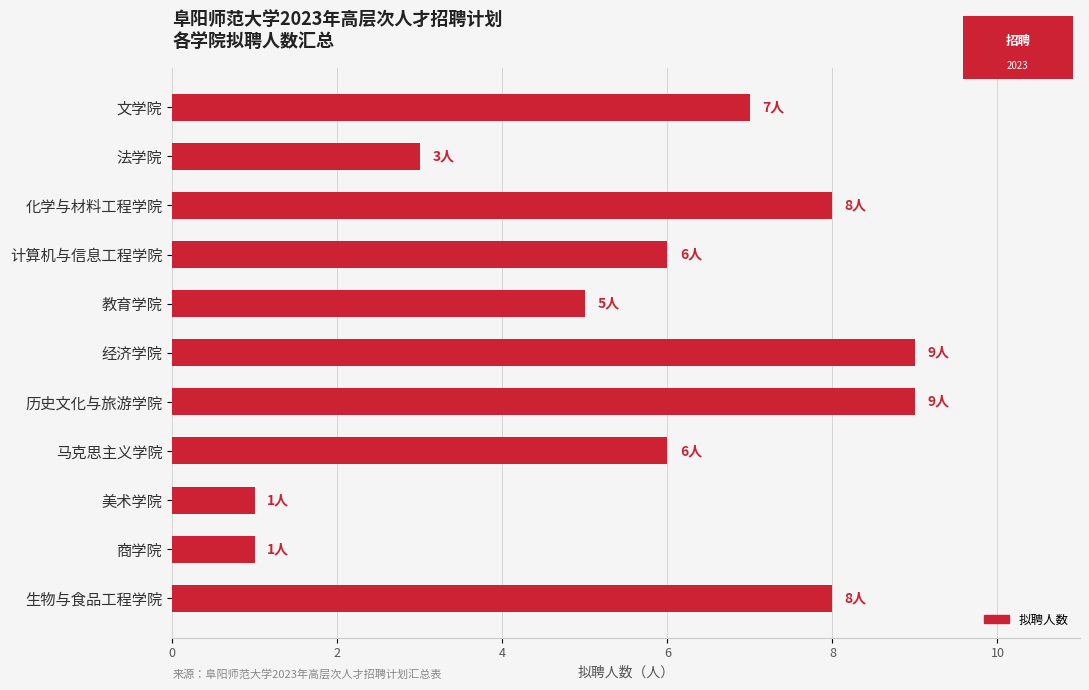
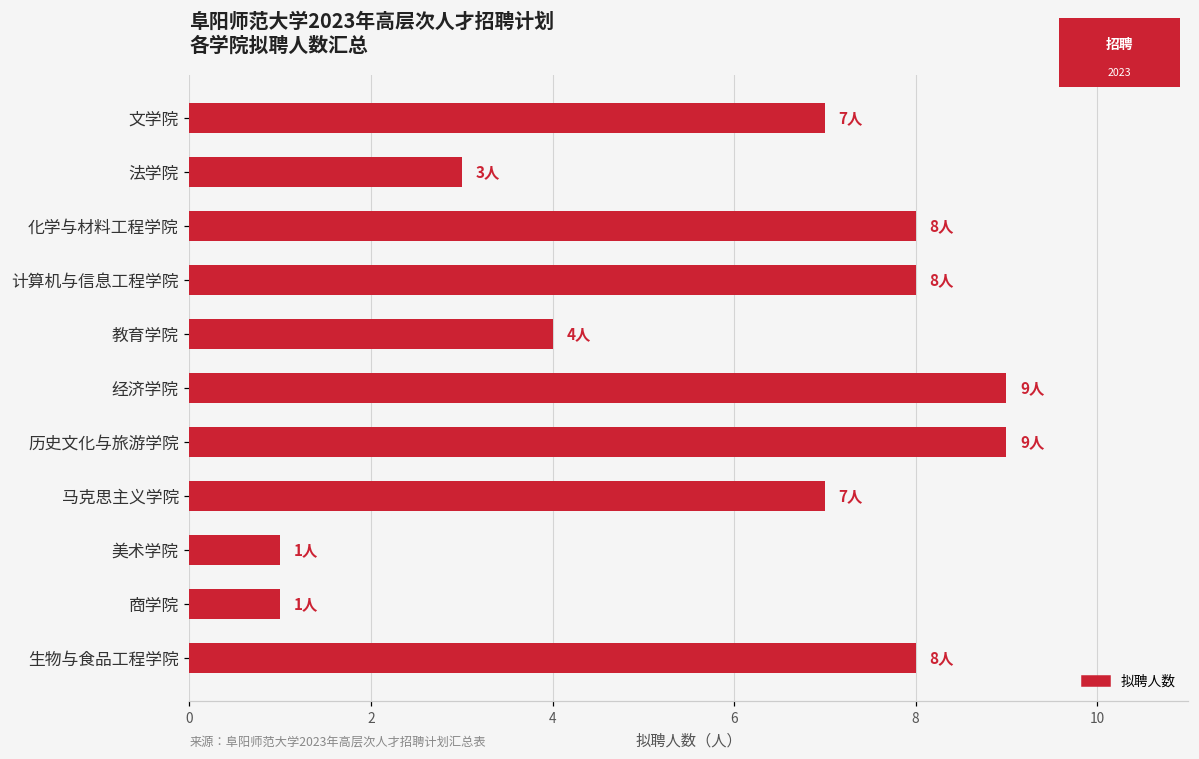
  {
    "文学院": "7人",
    "法学院": "3人",
    "化学与材料工程学院": "8人",
-   "计算机与信息工程学院": "6人",
-   "教育学院": "5人",
+   "计算机与信息工程学院": "8人",
+   "教育学院": "4人",
    "经济学院": "9人",
    "历史文化与旅游学院": "9人",
-   "马克思主义学院": "6人",
+   "马克思主义学院": "7人",
    "美术学院": "1人",
    "商学院": "1人",
    "生物与食品工程学院": "8人"
  }
